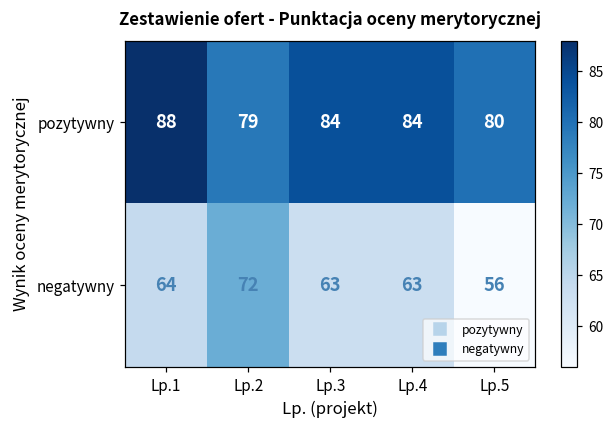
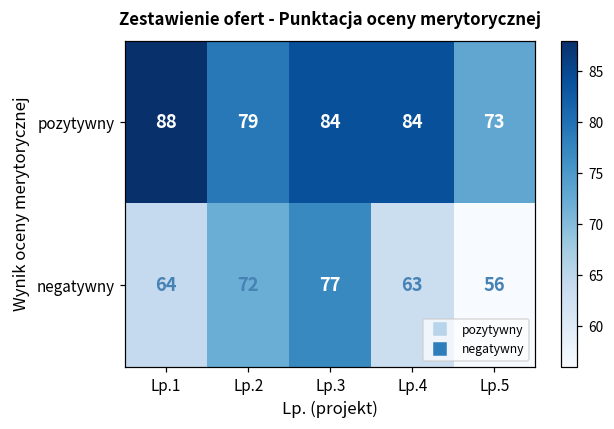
  {
    "pozytywny": {
      "Lp.1": 88,
      "Lp.2": 79,
      "Lp.3": 84,
      "Lp.4": 84,
-     "Lp.5": 80
+     "Lp.5": 73
    },
    "negatywny": {
      "Lp.1": 64,
-     "Lp.3": 63,
+     "Lp.3": 77,
      "Lp.4": 63,
      "Lp.5": 56
    }
  }
